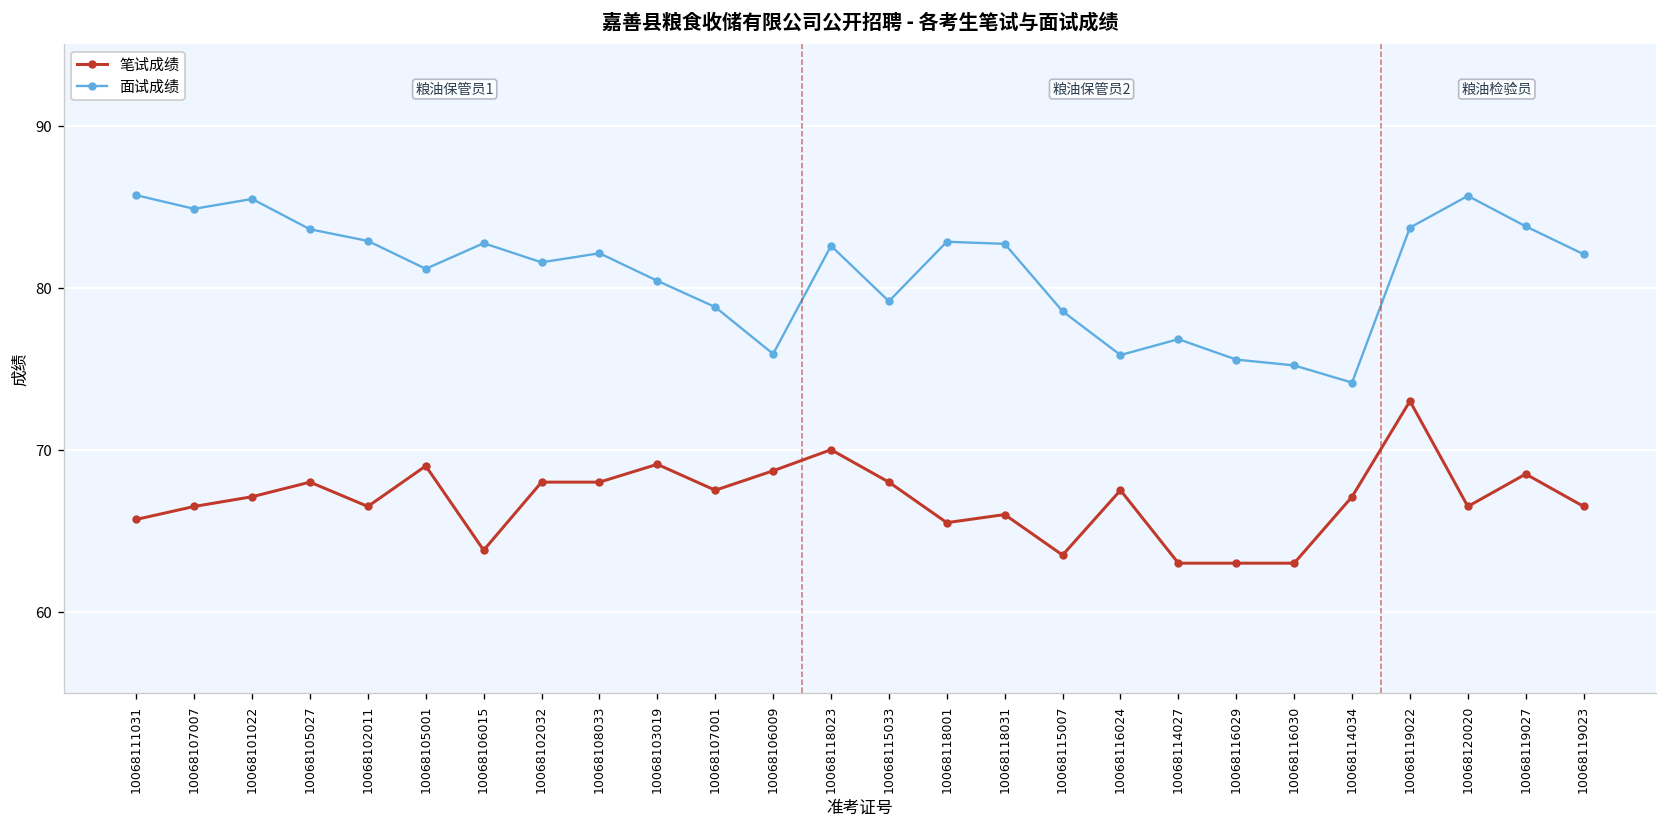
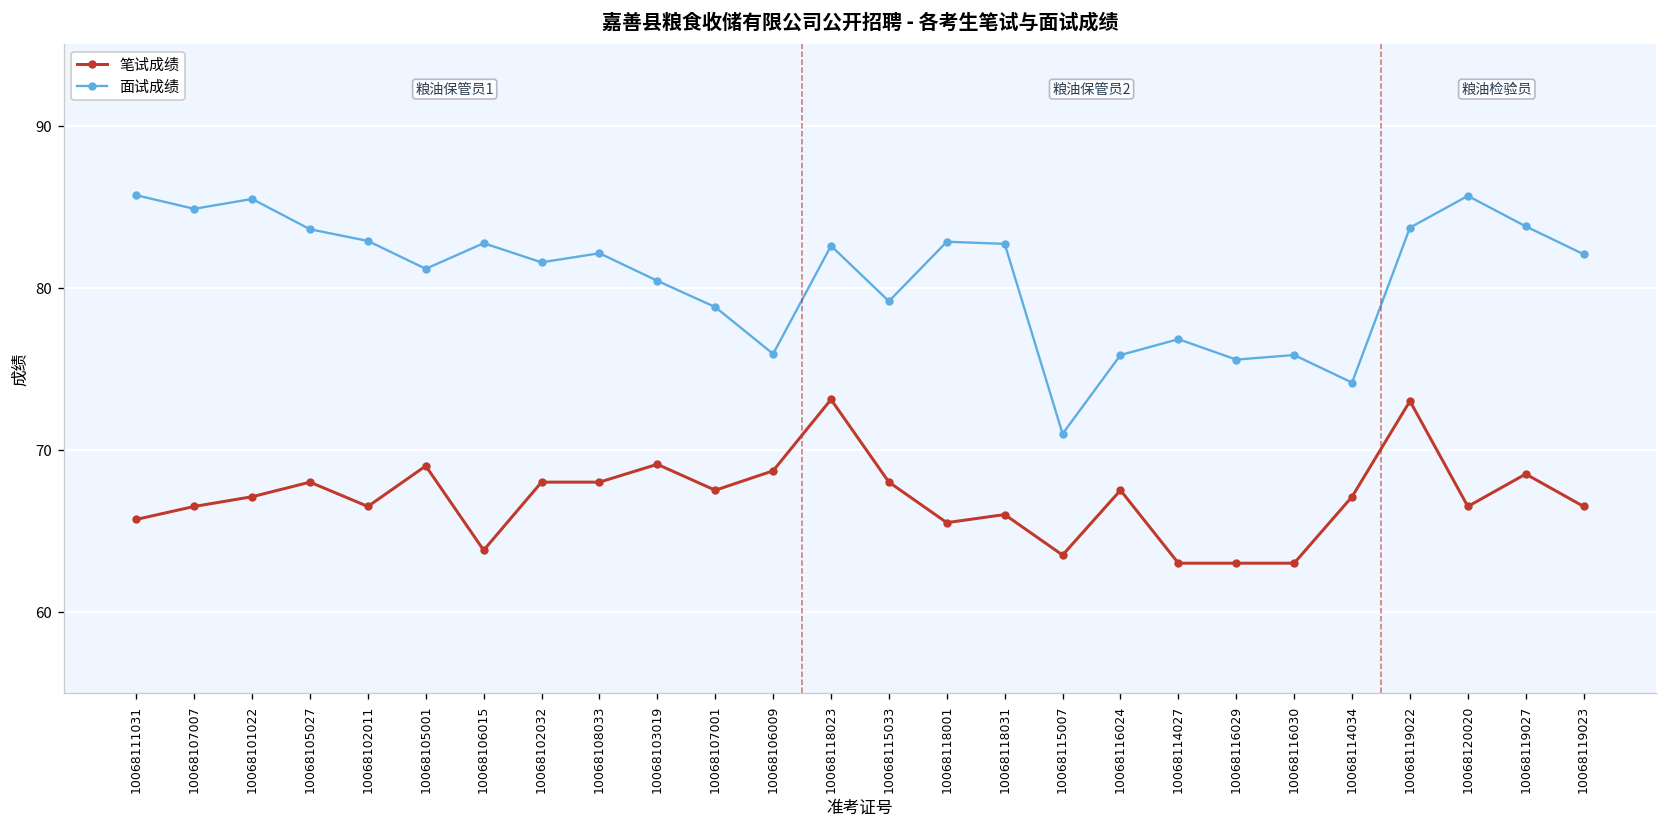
  {
    "笔试成绩": {
      "10068111031": 65.7,
      "10068107007": 66.5,
      "10068101022": 67.1,
      "10068105027": 68.0,
      "10068102011": 66.5,
      "10068105001": 69.0,
      "10068106015": 63.8,
      "10068102032": 68.0,
      "10068108033": 68.0,
      "10068103019": 69.1,
      "10068107001": 67.5,
      "10068106009": 68.7,
-     "10068118023": 70.0,
+     "10068118023": 73.1,
      "10068115033": 68.0,
      "10068118001": 65.5,
      "10068118031": 66.0,
      "10068115007": 63.5,
      "10068116024": 67.5,
      "10068114027": 63.0,
      "10068116029": 63.0,
      "10068116030": 63.0,
      "10068114034": 67.1,
      "10068119022": 73.0,
      "10068120020": 66.5,
      "10068119027": 68.5,
      "10068119023": 66.5
    },
    "面试成绩": {
      "10068111031": 85.7,
      "10068107007": 84.9,
      "10068101022": 85.5,
      "10068105027": 83.6,
      "10068102011": 82.9,
      "10068105001": 81.2,
      "10068106015": 82.7,
      "10068102032": 81.6,
      "10068108033": 82.1,
      "10068103019": 80.4,
      "10068107001": 78.8,
      "10068106009": 75.9,
      "10068118023": 82.6,
      "10068115033": 79.2,
      "10068118001": 82.8,
      "10068118031": 82.7,
-     "10068115007": 78.5,
+     "10068115007": 71.0,
      "10068116024": 75.8,
      "10068114027": 76.8,
      "10068116029": 75.6,
-     "10068116030": 75.2,
+     "10068116030": 75.8,
      "10068114034": 74.1,
      "10068119022": 83.7,
      "10068120020": 85.7,
      "10068119027": 83.8,
      "10068119023": 82.1
    }
  }
